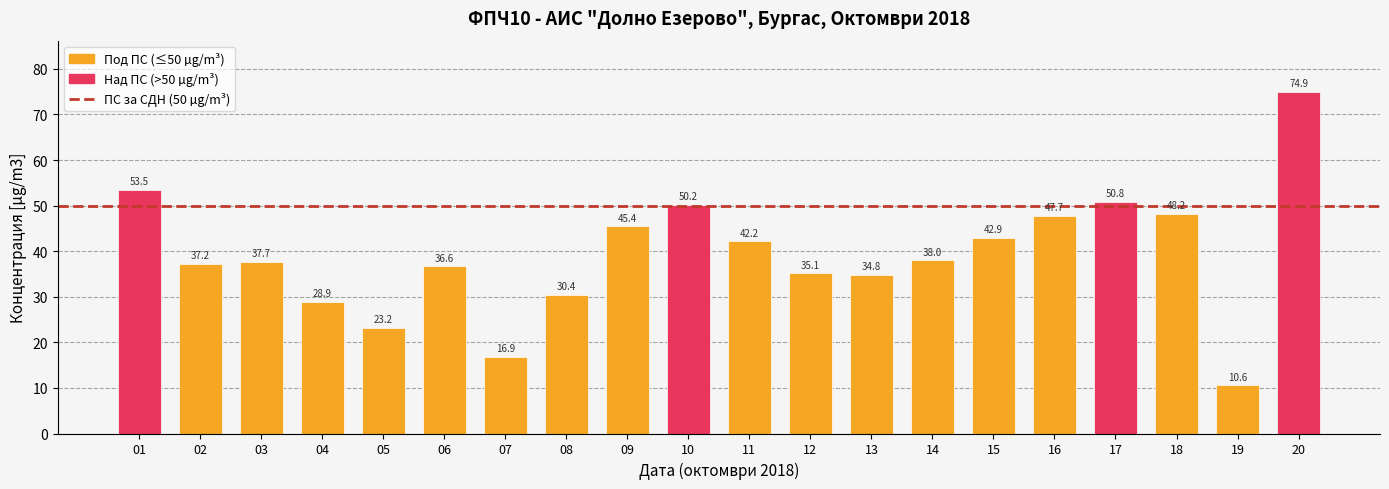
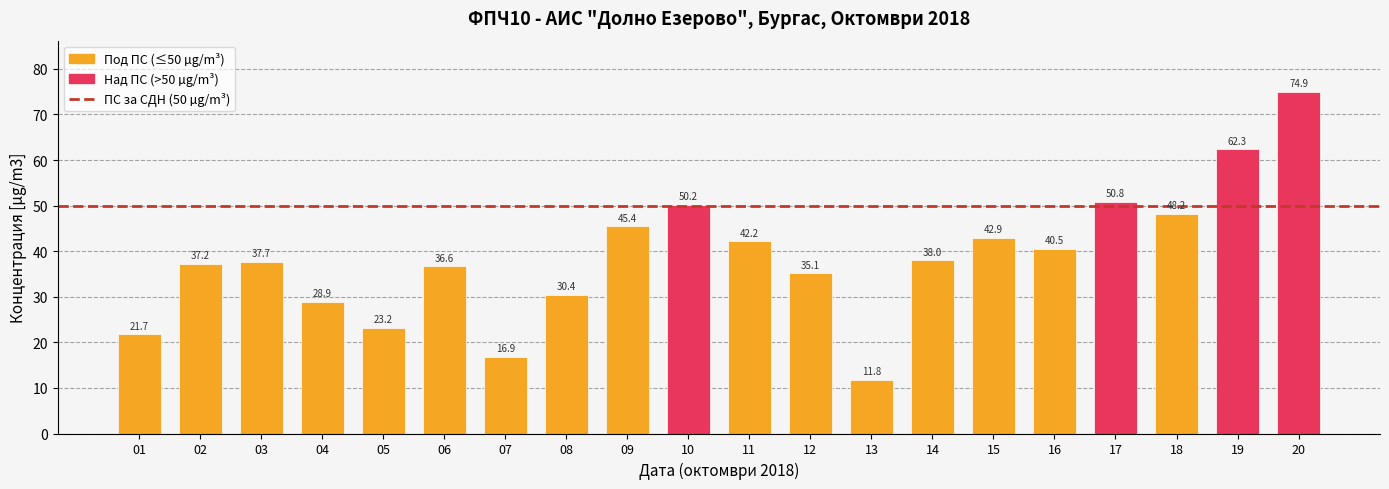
  {
-   "01": 53.5,
+   "01": 21.7,
    "02": 37.2,
    "03": 37.7,
    "04": 28.9,
    "05": 23.2,
    "06": 36.6,
    "07": 16.9,
    "08": 30.4,
    "09": 45.4,
    "10": 50.2,
    "11": 42.2,
    "12": 35.1,
-   "13": 34.8,
+   "13": 11.8,
    "14": 38.0,
    "15": 42.9,
-   "16": 47.7,
+   "16": 40.5,
    "17": 50.8,
    "18": 48.2,
-   "19": 10.6,
+   "19": 62.3,
    "20": 74.9
  }
